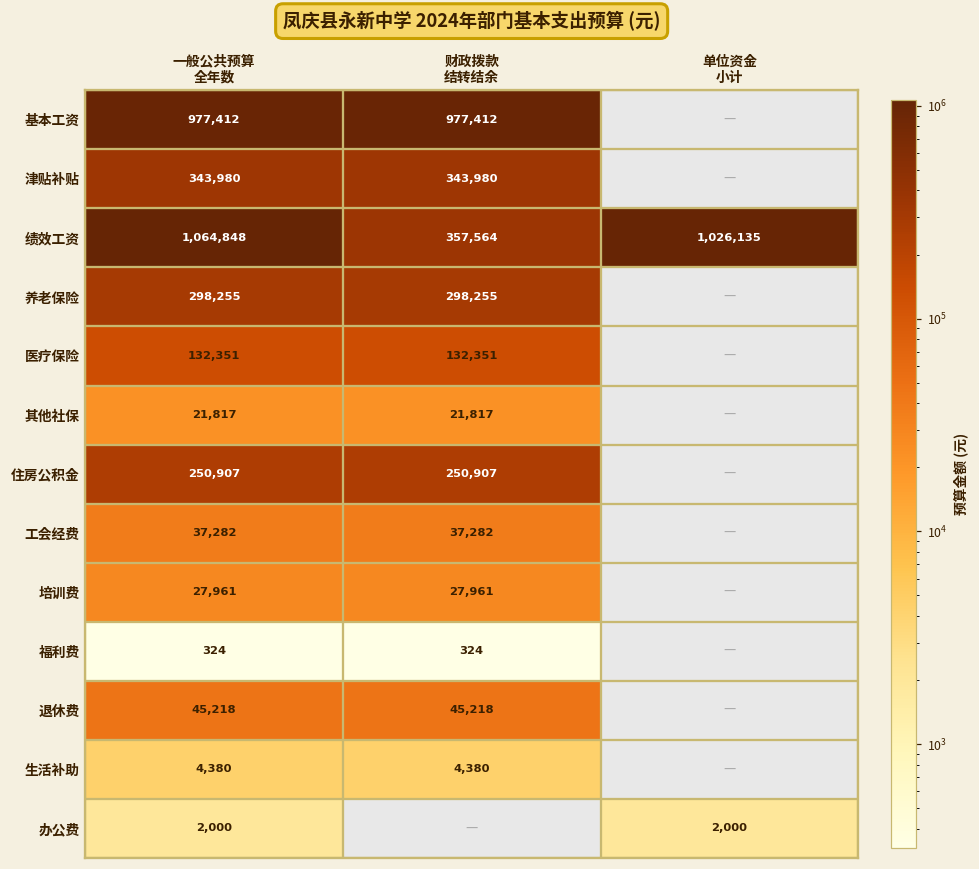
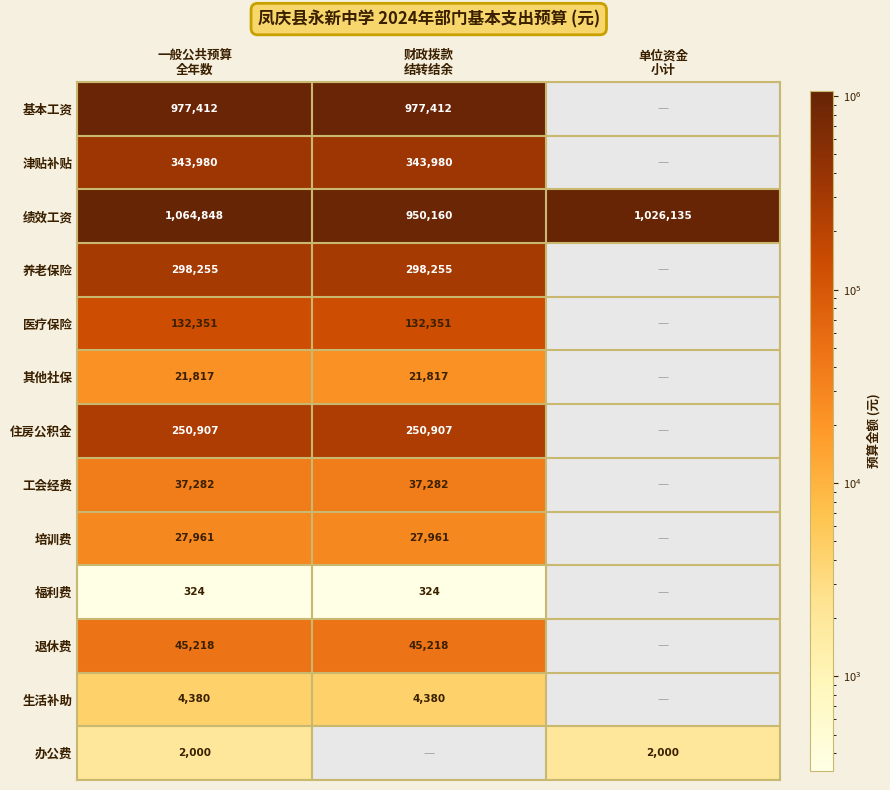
  {
    "基本工资": {
      "一般公共预算 全年数": "977,412",
      "财政拨款 结转结余": "977,412"
    },
    "津贴补贴": {
      "一般公共预算 全年数": "343,980",
      "财政拨款 结转结余": "343,980"
    },
    "绩效工资": {
      "一般公共预算 全年数": "1,064,848",
-     "财政拨款 结转结余": "357,564",
+     "财政拨款 结转结余": "950,160",
      "单位资金 小计": "1,026,135"
    },
    "养老保险": {
      "一般公共预算 全年数": "298,255",
      "财政拨款 结转结余": "298,255"
    },
    "医疗保险": {
      "一般公共预算 全年数": "132,351",
      "财政拨款 结转结余": "132,351"
    },
    "其他社保": {
      "一般公共预算 全年数": "21,817",
      "财政拨款 结转结余": "21,817"
    },
    "住房公积金": {
      "一般公共预算 全年数": "250,907",
      "财政拨款 结转结余": "250,907"
    },
    "工会经费": {
      "一般公共预算 全年数": "37,282",
      "财政拨款 结转结余": "37,282"
    },
    "培训费": {
      "一般公共预算 全年数": "27,961",
      "财政拨款 结转结余": "27,961"
    },
    "福利费": {
      "一般公共预算 全年数": "324",
      "财政拨款 结转结余": "324"
    },
    "退休费": {
      "一般公共预算 全年数": "45,218",
      "财政拨款 结转结余": "45,218"
    },
    "生活补助": {
      "一般公共预算 全年数": "4,380",
      "财政拨款 结转结余": "4,380"
    },
    "办公费": {
      "一般公共预算 全年数": "2,000",
      "单位资金 小计": "2,000"
    }
  }
